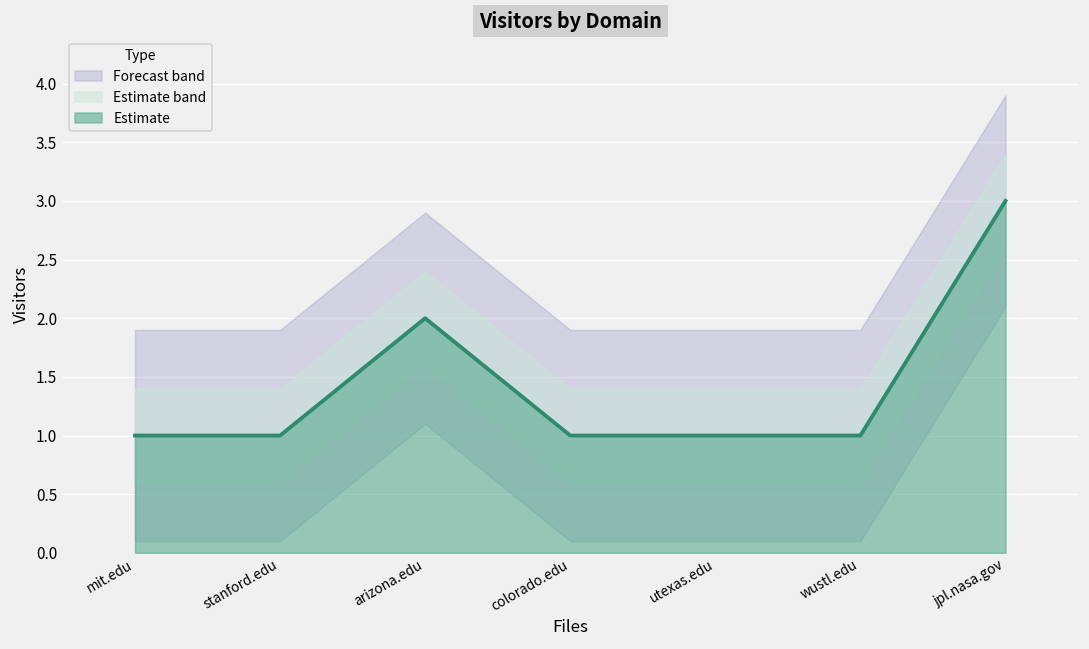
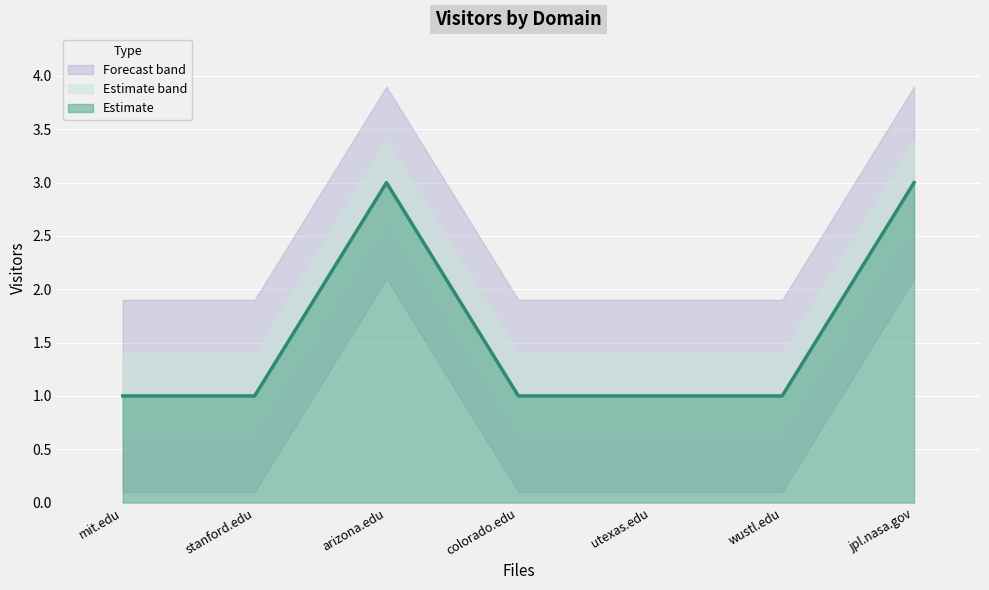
  {
    "Estimate": {
      "mit.edu": 1,
      "stanford.edu": 1,
-     "arizona.edu": 2,
+     "arizona.edu": 3,
      "colorado.edu": 1,
      "utexas.edu": 1,
      "wustl.edu": 1,
      "jpl.nasa.gov": 3
    }
  }
